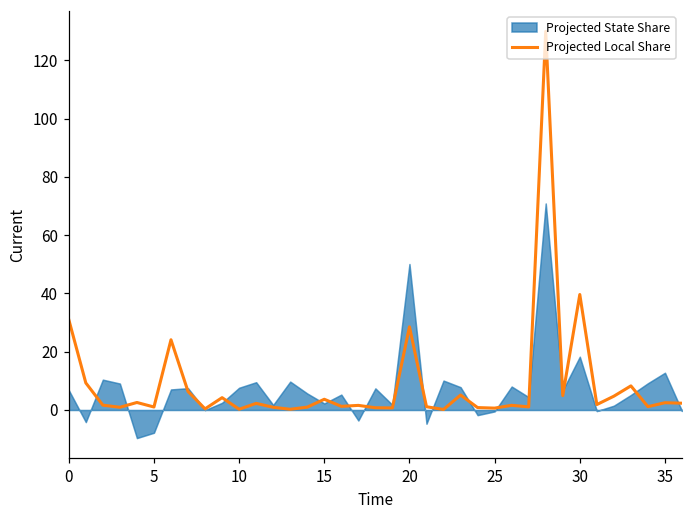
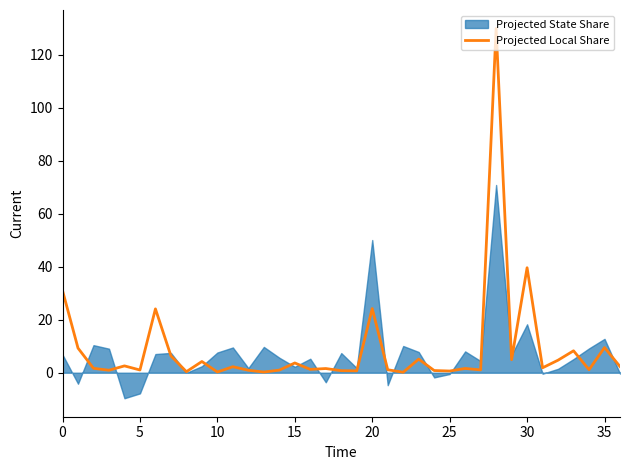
  {
    "Projected Local Share": {
      "0": 31,
      "5": 1,
      "10": 0,
      "15": 4,
-     "20": 29,
+     "20": 24,
      "30": 40,
-     "35": 2
+     "35": 9
    },
    "Projected State Share": {
      "0": 7,
      "10": 8,
      "15": 2,
      "20": 50,
      "30": 18,
      "35": 13
    }
  }
